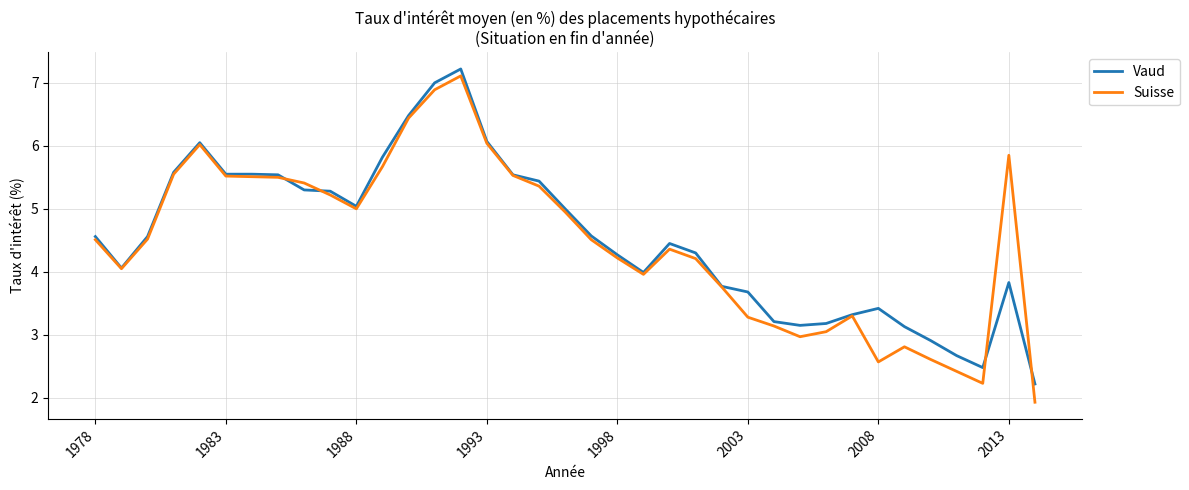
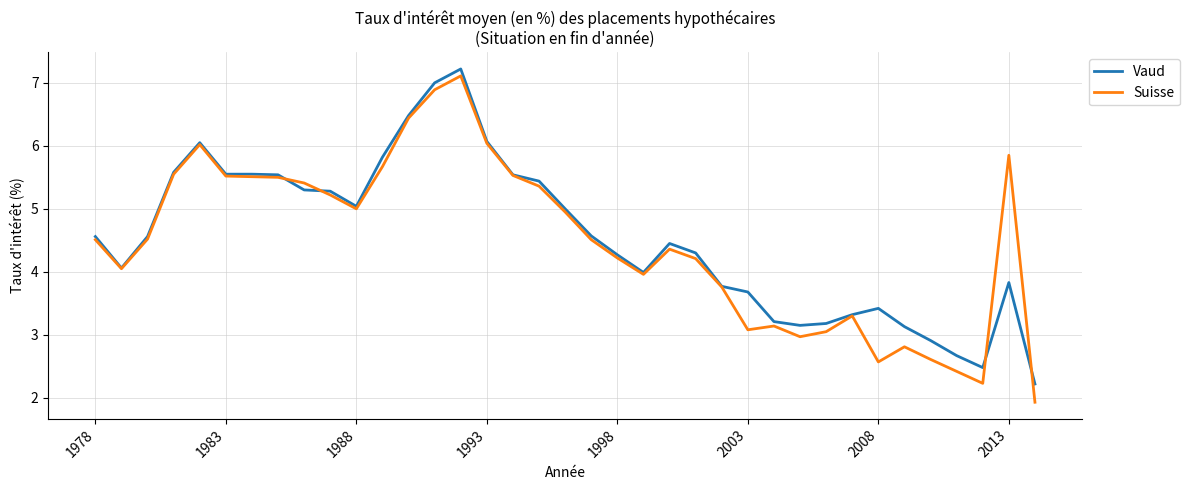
  {
    "Vaud": {
      "1978": 4.6,
      "1998": 4.3,
      "2003": 3.7,
      "2008": 3.4,
      "2013": 3.8
    },
    "Suisse": {
      "1978": 4.5,
      "1998": 4.2,
-     "2003": 3.3,
+     "2003": 3.1,
      "2008": 2.6,
      "2013": 5.9
    }
  }
